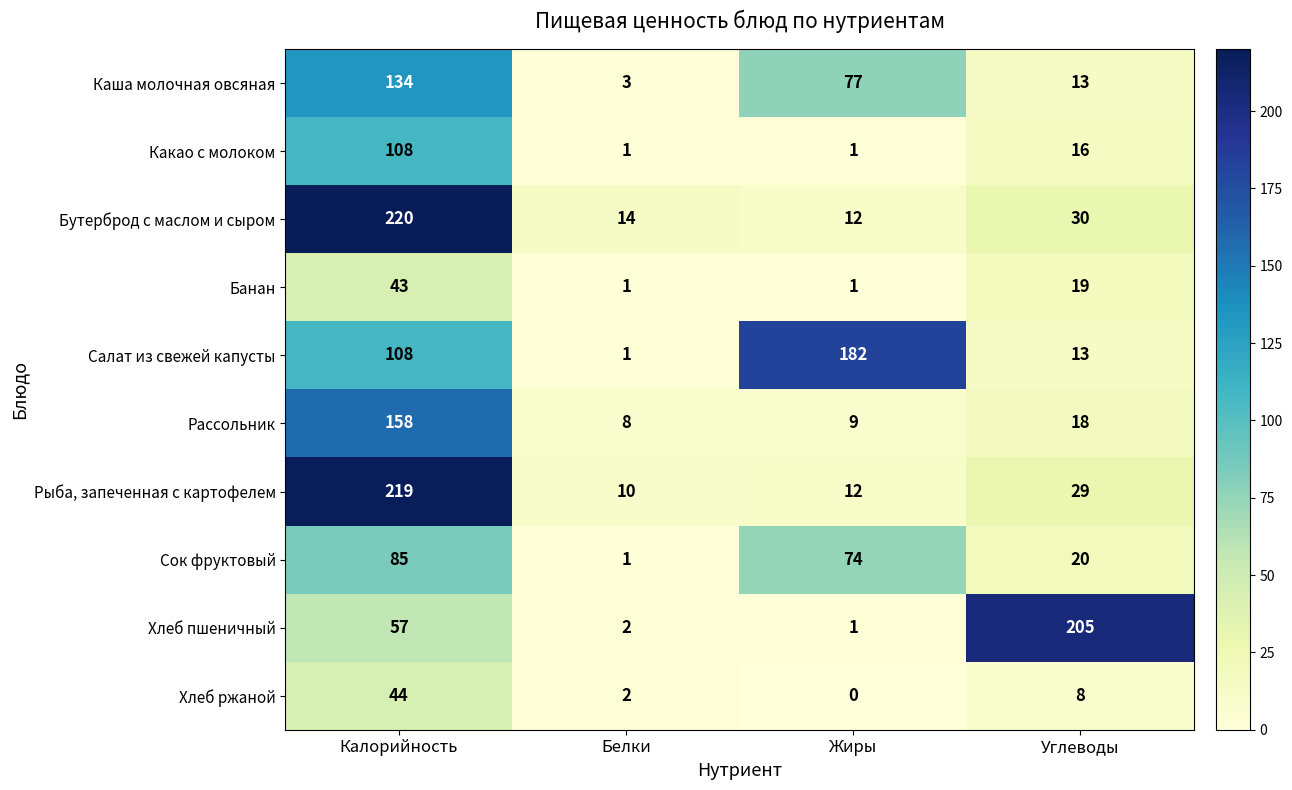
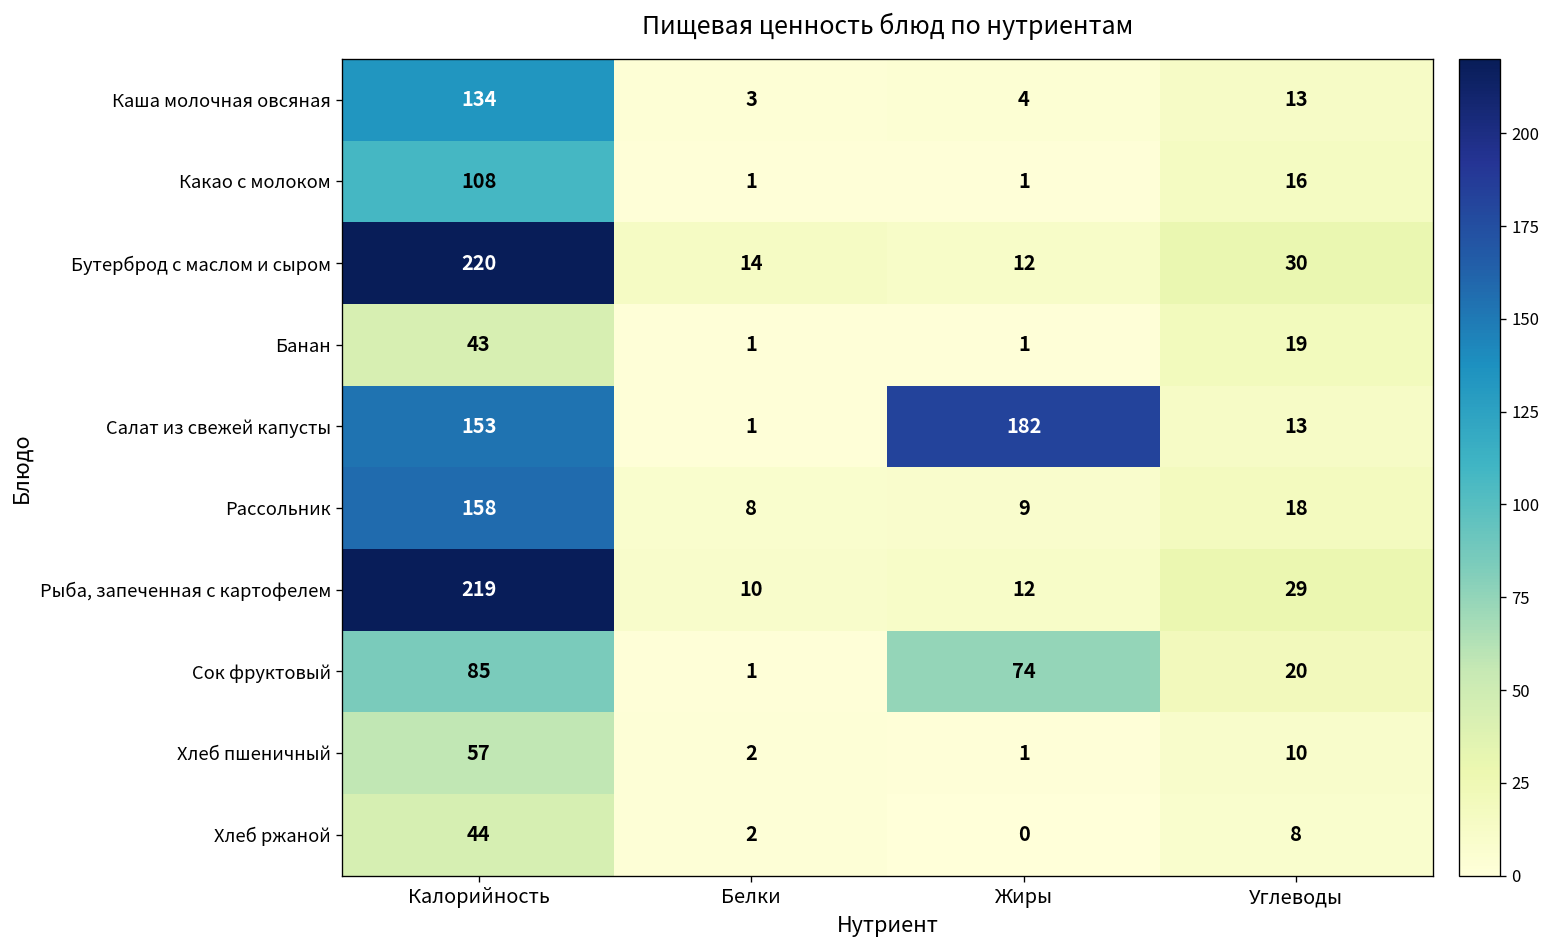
  {
    "Каша молочная овсяная": {
      "Калорийность": 134,
      "Белки": 3,
-     "Жиры": 77,
+     "Жиры": 4,
      "Углеводы": 13
    },
    "Какао с молоком": {
      "Калорийность": 108,
      "Белки": 1,
      "Жиры": 1,
      "Углеводы": 16
    },
    "Бутерброд с маслом и сыром": {
      "Калорийность": 220,
      "Белки": 14,
      "Жиры": 12,
      "Углеводы": 30
    },
    "Банан": {
      "Калорийность": 43,
      "Белки": 1,
      "Жиры": 1,
      "Углеводы": 19
    },
    "Салат из свежей капусты": {
-     "Калорийность": 108,
+     "Калорийность": 153,
      "Белки": 1,
      "Жиры": 182,
      "Углеводы": 13
    },
    "Рассольник": {
      "Калорийность": 158,
      "Белки": 8,
      "Жиры": 9,
      "Углеводы": 18
    },
    "Рыба, запеченная с картофелем": {
      "Калорийность": 219,
      "Белки": 10,
      "Жиры": 12,
      "Углеводы": 29
    },
    "Сок фруктовый": {
      "Калорийность": 85,
      "Белки": 1,
      "Жиры": 74,
      "Углеводы": 20
    },
    "Хлеб пшеничный": {
      "Калорийность": 57,
      "Белки": 2,
      "Жиры": 1,
-     "Углеводы": 205
+     "Углеводы": 10
    },
    "Хлеб ржаной": {
      "Калорийность": 44,
      "Белки": 2,
      "Жиры": 0,
      "Углеводы": 8
    }
  }
